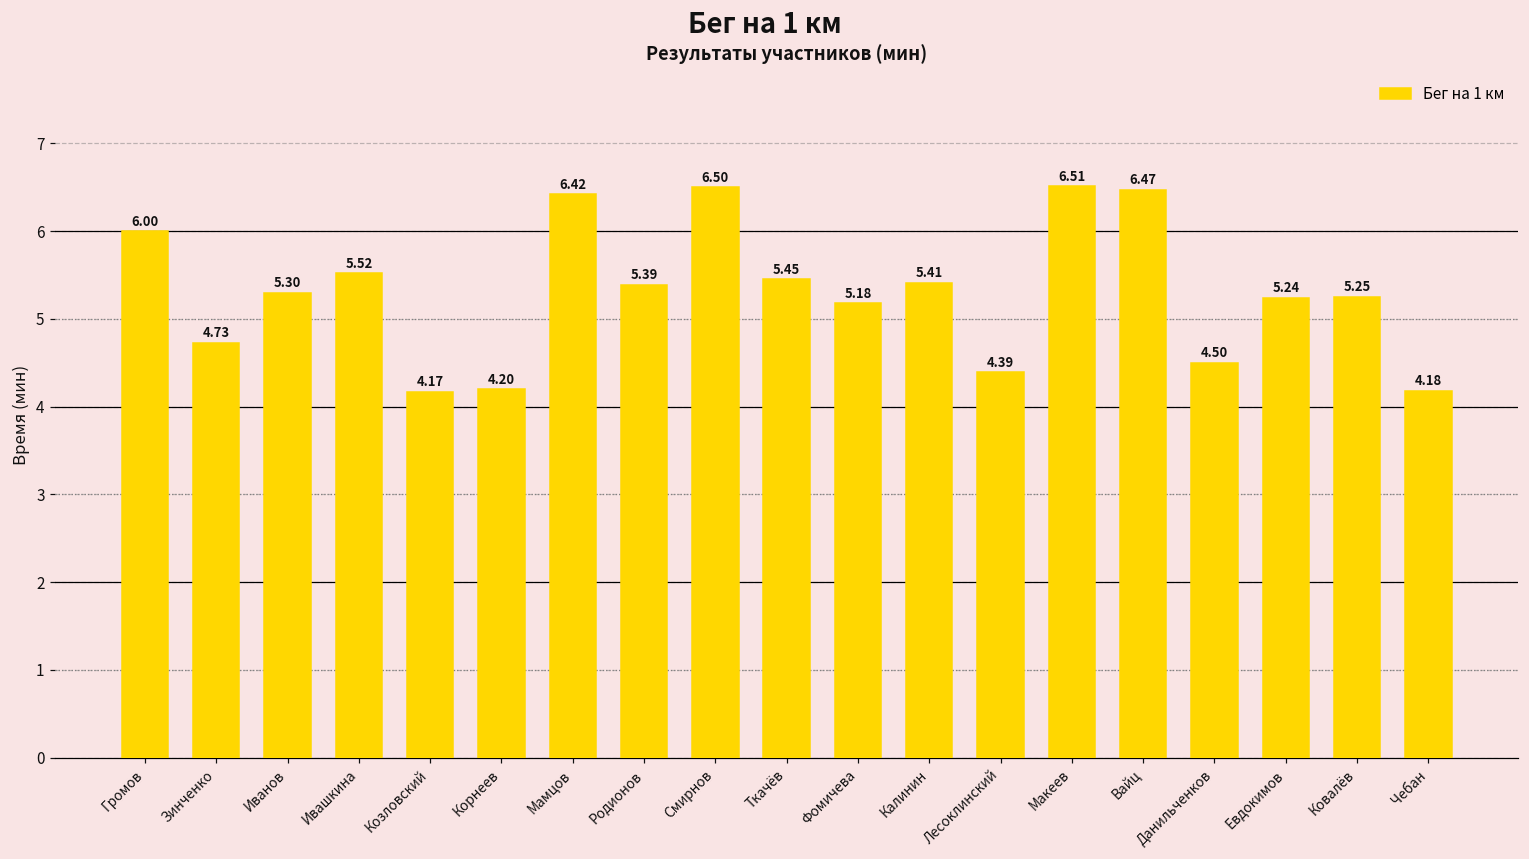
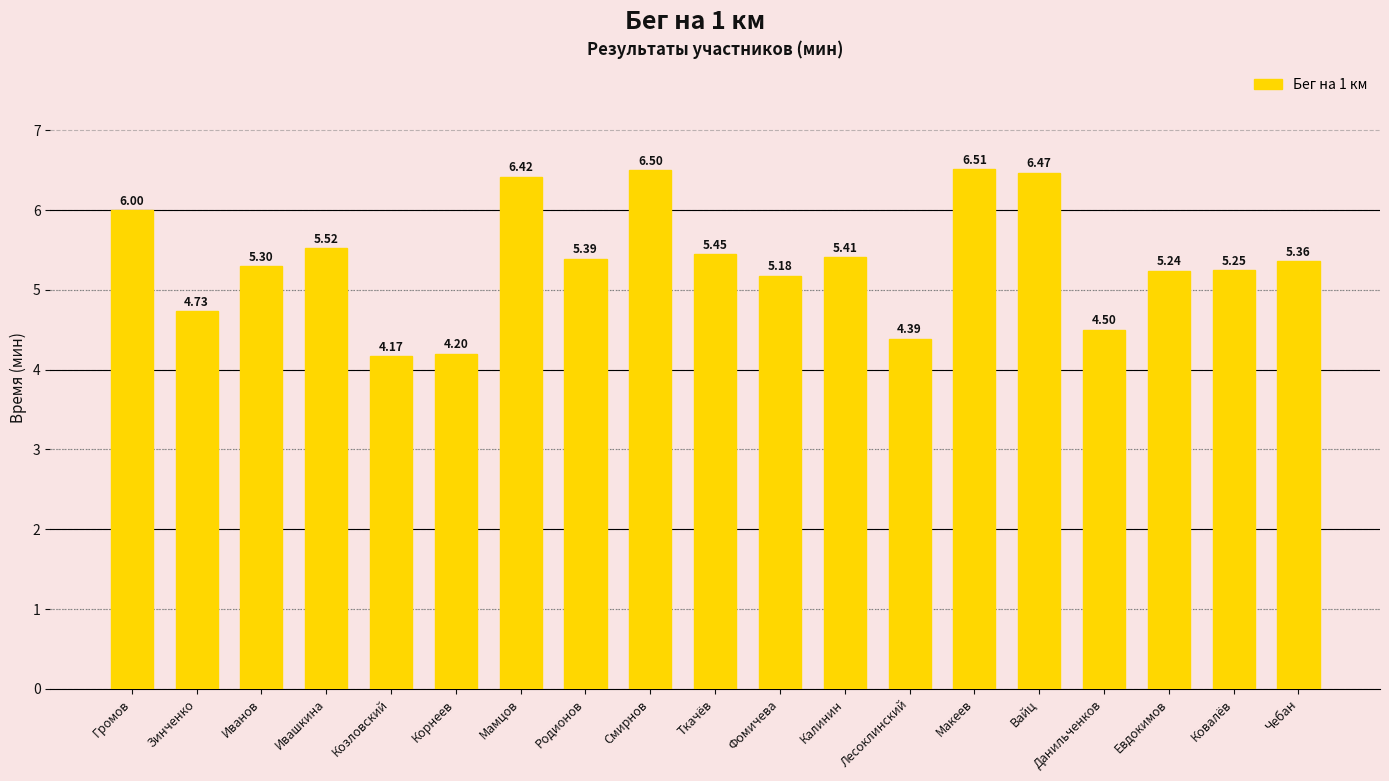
  {
    "Громов": 6.00,
    "Зинченко": 4.73,
    "Иванов": 5.30,
    "Ивашкина": 5.52,
    "Козловский": 4.17,
    "Корнеев": 4.20,
    "Мамцов": 6.42,
    "Родионов": 5.39,
    "Смирнов": 6.50,
    "Ткачёв": 5.45,
    "Фомичева": 5.18,
    "Калинин": 5.41,
    "Лесоклинский": 4.39,
    "Макеев": 6.51,
    "Вайц": 6.47,
    "Данильченков": 4.50,
    "Евдокимов": 5.24,
    "Ковалёв": 5.25,
-   "Чебан": 4.18
+   "Чебан": 5.36
  }
